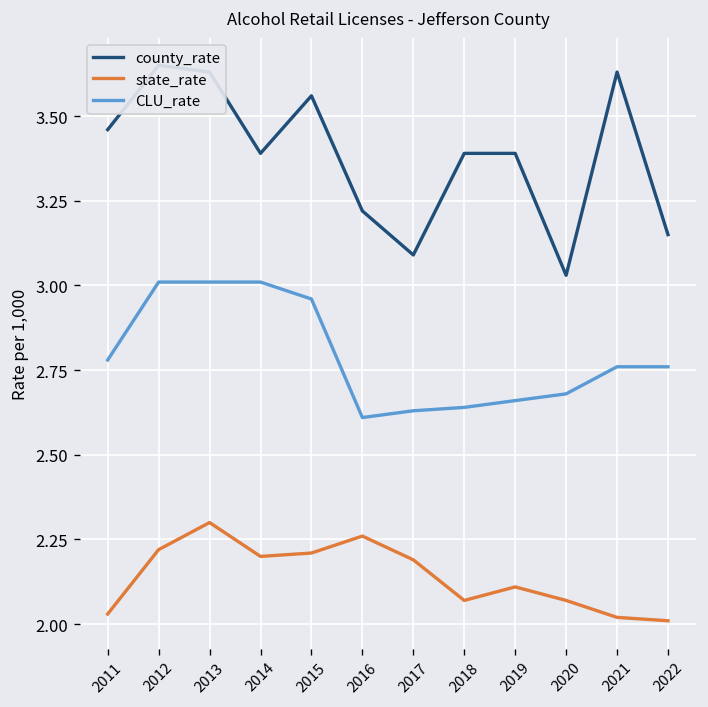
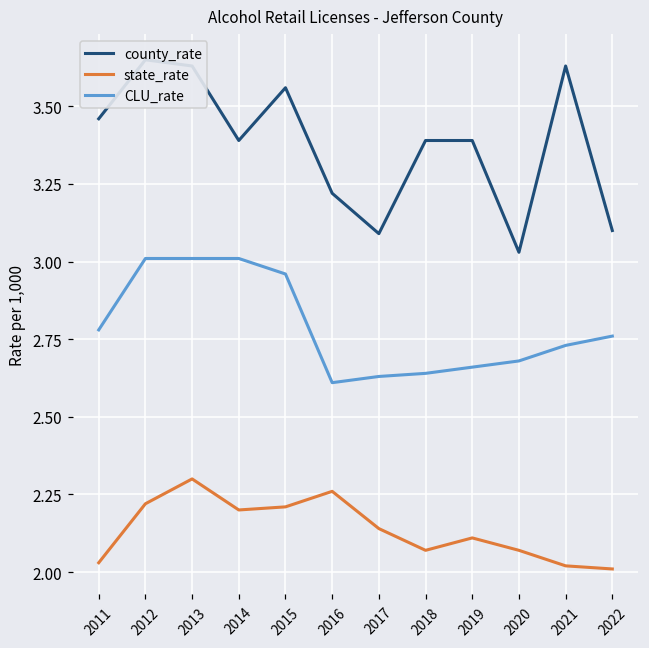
  {
    "county_rate": {
      "2011": 3.46,
      "2014": 3.39,
      "2015": 3.56,
      "2016": 3.22,
      "2017": 3.09,
      "2018": 3.39,
      "2019": 3.39,
      "2020": 3.03,
      "2021": 3.63,
-     "2022": 3.15
+     "2022": 3.10
    },
    "state_rate": {
      "2011": 2.03,
      "2012": 2.22,
      "2013": 2.30,
      "2014": 2.20,
      "2015": 2.21,
      "2016": 2.26,
-     "2017": 2.19,
+     "2017": 2.14,
      "2018": 2.07,
      "2019": 2.11,
      "2020": 2.07,
      "2021": 2.02,
      "2022": 2.01
    },
    "CLU_rate": {
      "2011": 2.78,
      "2012": 3.01,
      "2013": 3.01,
      "2014": 3.01,
      "2015": 2.96,
      "2016": 2.61,
      "2017": 2.63,
      "2018": 2.64,
      "2019": 2.66,
      "2020": 2.68,
-     "2021": 2.76,
+     "2021": 2.73,
      "2022": 2.76
    }
  }
